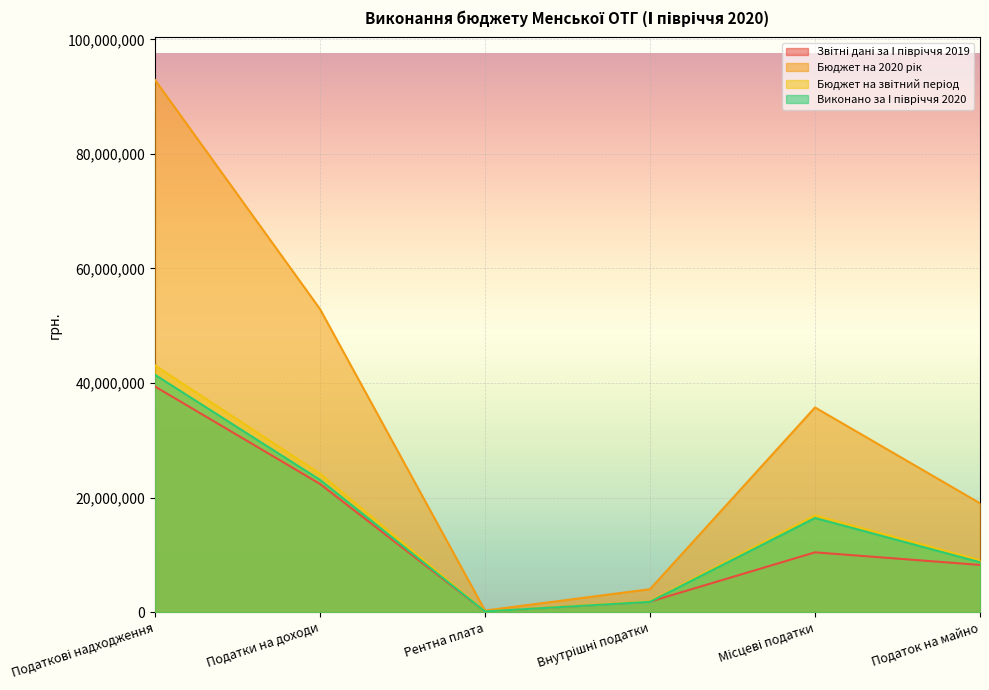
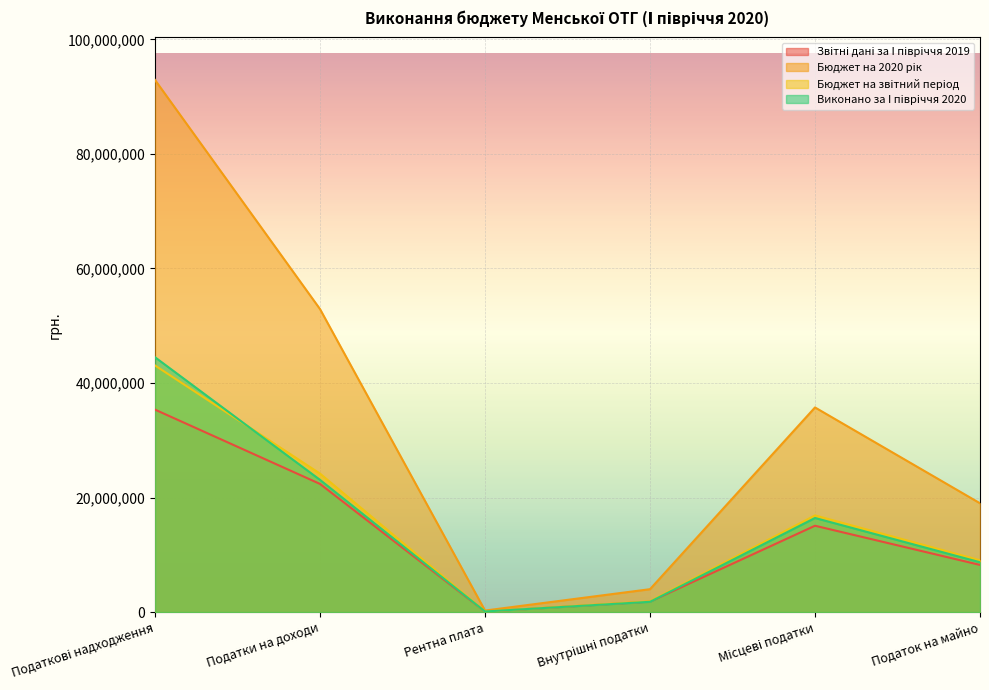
  {
    "Звітні дані за І півріччя 2019": {
-     "Податкові надходження": "39,000,000",
+     "Податкові надходження": "35,000,000",
      "Податки на доходи": "22,000,000",
-     "Місцеві податки": "10,000,000",
+     "Місцеві податки": "15,000,000",
      "Податок на майно": "8,000,000"
    },
    "Виконано за І півріччя 2020": {
-     "Податкові надходження": "41,000,000",
+     "Податкові надходження": "44,000,000",
      "Податки на доходи": "23,000,000",
      "Місцеві податки": "16,000,000"
    }
  }
